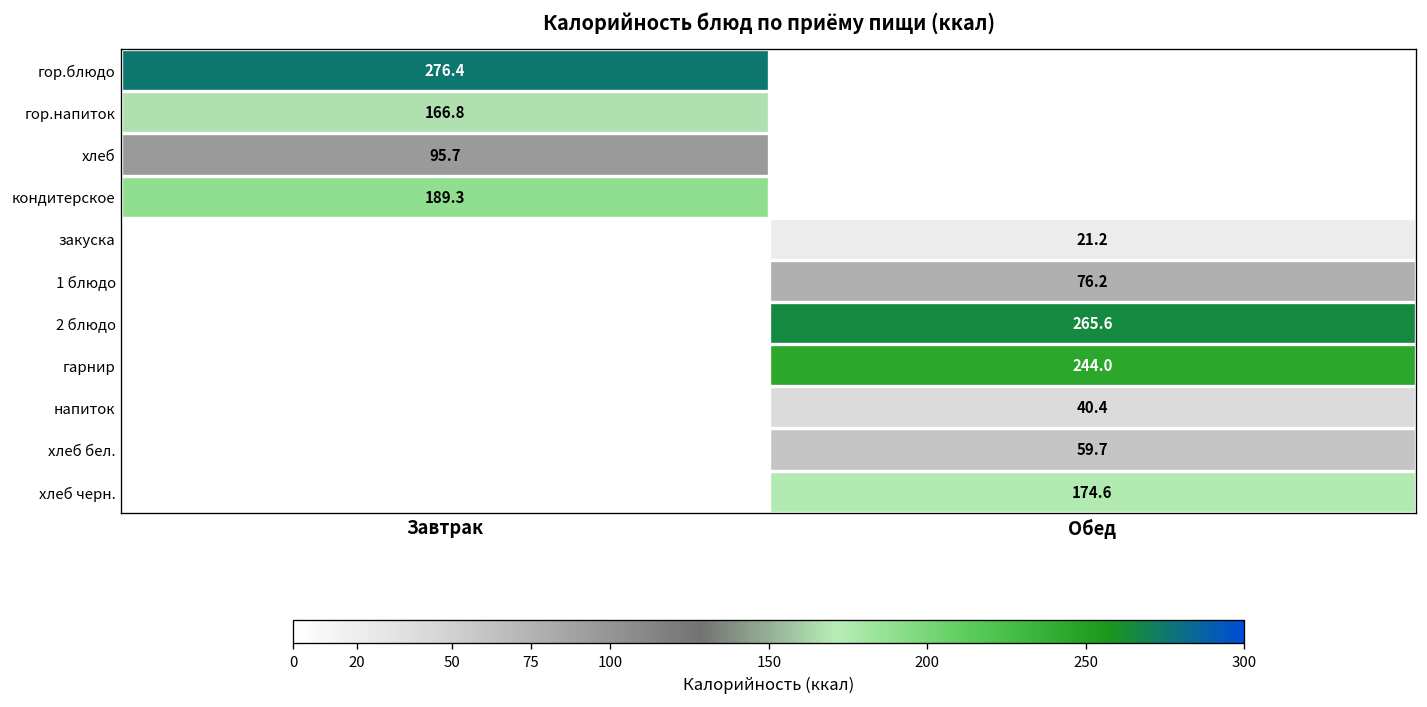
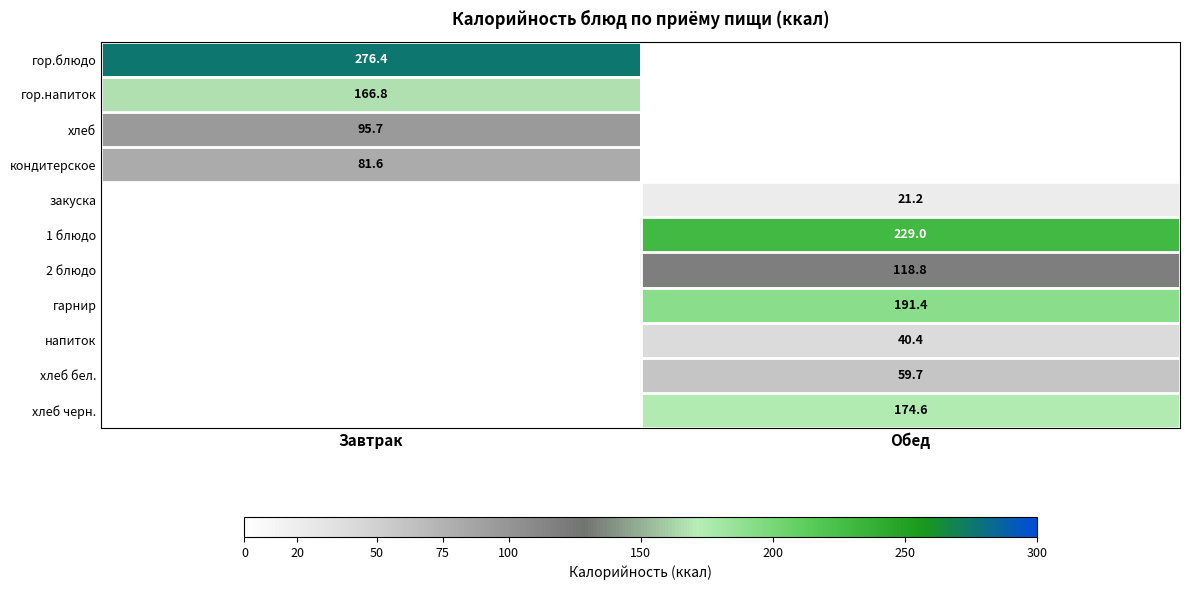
  {
    "гор.блюдо": {
      "Завтрак": 276.4
    },
    "гор.напиток": {
      "Завтрак": 166.8
    },
    "хлеб": {
      "Завтрак": 95.7
    },
    "кондитерское": {
-     "Завтрак": 189.3
+     "Завтрак": 81.6
    },
    "закуска": {
      "Обед": 21.2
    },
    "1 блюдо": {
-     "Обед": 76.2
+     "Обед": 229.0
    },
    "2 блюдо": {
-     "Обед": 265.6
+     "Обед": 118.8
    },
    "гарнир": {
-     "Обед": 244.0
+     "Обед": 191.4
    },
    "напиток": {
      "Обед": 40.4
    },
    "хлеб бел.": {
      "Обед": 59.7
    },
    "хлеб черн.": {
      "Обед": 174.6
    }
  }
